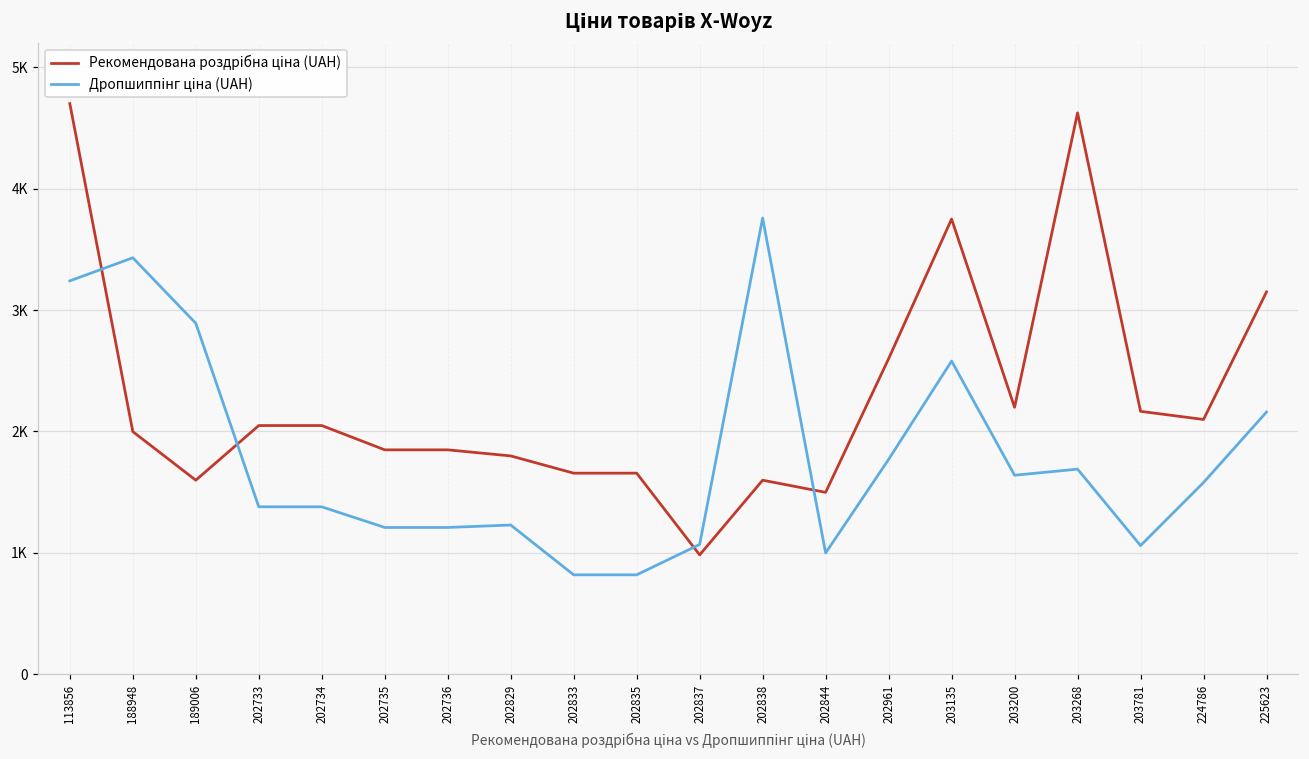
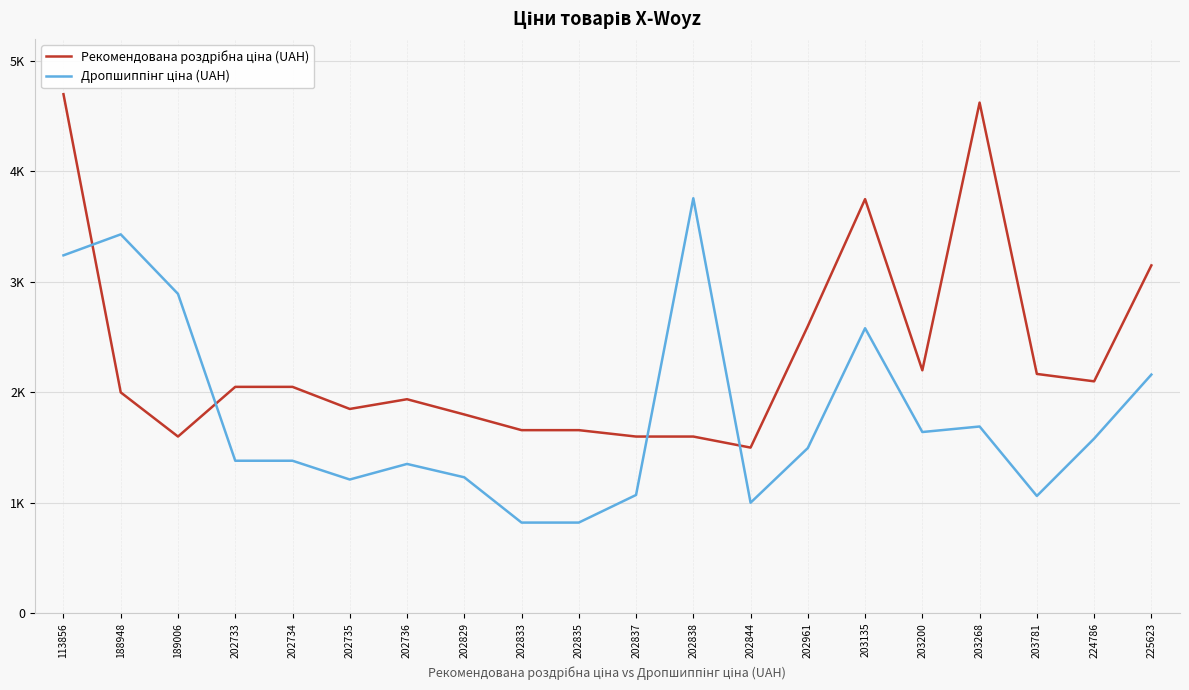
  {
    "Рекомендована роздрібна ціна (UAH)": {
      "113856": 4700,
      "188948": 2000,
      "189006": 1600,
      "202733": 2050,
      "202734": 2050,
      "202735": 1850,
-     "202736": 1850,
+     "202736": 1940,
      "202829": 1800,
      "202833": 1660,
      "202835": 1660,
-     "202837": 980,
+     "202837": 1600,
      "202838": 1600,
      "202844": 1500,
      "202961": 2600,
      "203135": 3750,
      "203200": 2200,
      "203268": 4620,
      "203781": 2170,
      "224786": 2100,
      "225623": 3150
    },
    "Дропшиппінг ціна (UAH)": {
      "113856": 3240,
      "188948": 3430,
      "189006": 2890,
      "202733": 1380,
      "202734": 1380,
      "202735": 1210,
-     "202736": 1210,
+     "202736": 1350,
      "202829": 1230,
      "202833": 820,
      "202835": 820,
      "202837": 1070,
      "202838": 3760,
      "202844": 1000,
-     "202961": 1770,
+     "202961": 1500,
      "203135": 2580,
      "203200": 1640,
      "203268": 1690,
      "203781": 1060,
      "224786": 1580,
      "225623": 2160
    }
  }
